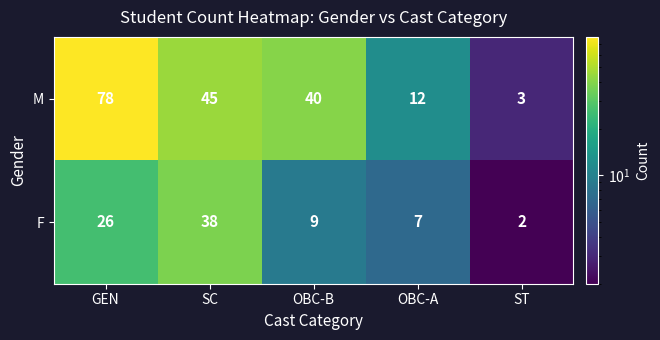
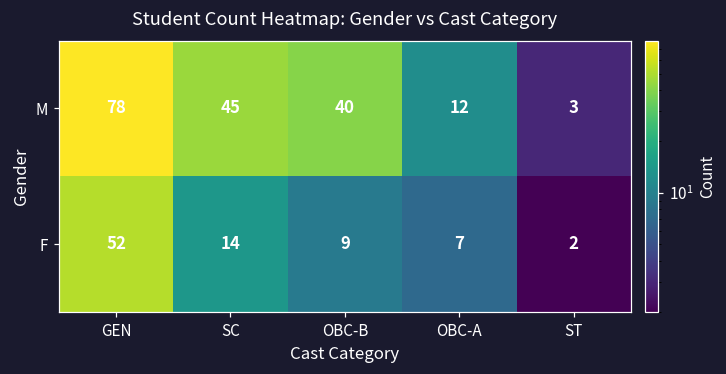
  {
    "M": {
      "GEN": 78,
      "SC": 45,
      "OBC-B": 40,
      "OBC-A": 12,
      "ST": 3
    },
    "F": {
-     "GEN": 26,
-     "SC": 38,
+     "GEN": 52,
+     "SC": 14,
      "OBC-B": 9,
      "OBC-A": 7,
      "ST": 2
    }
  }
